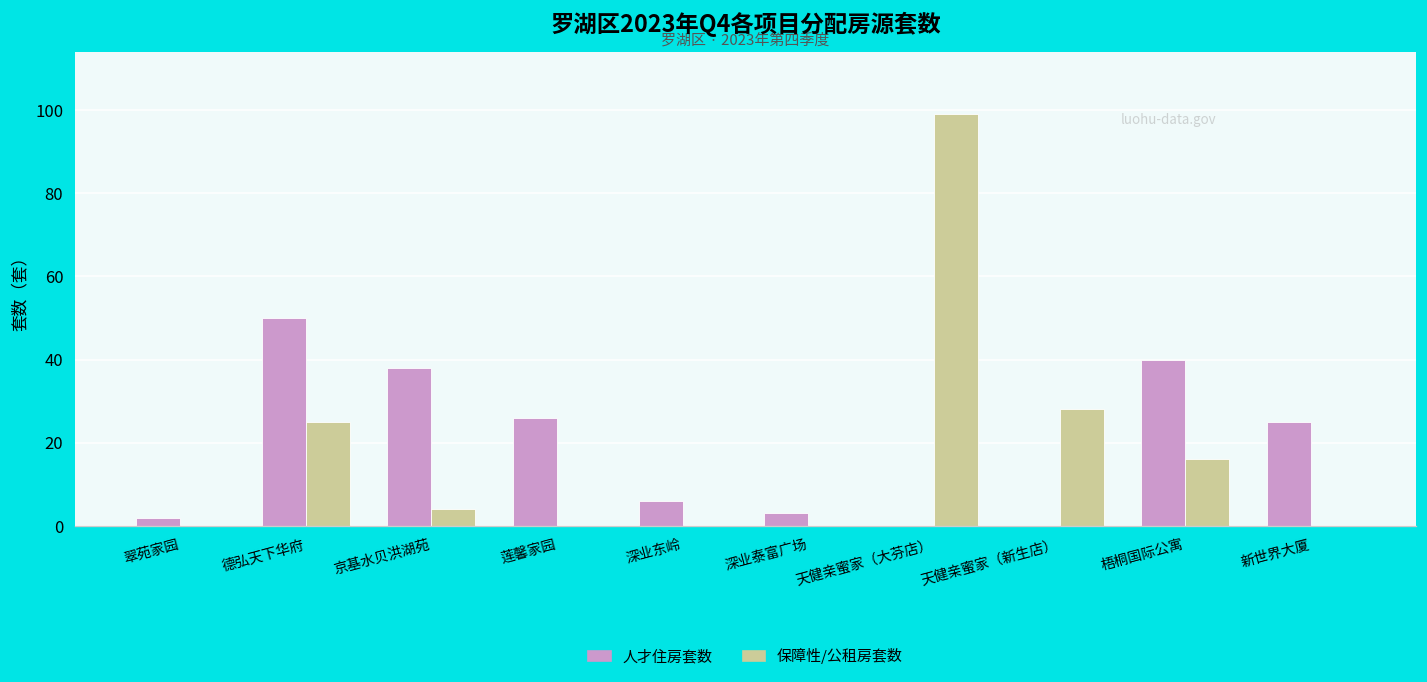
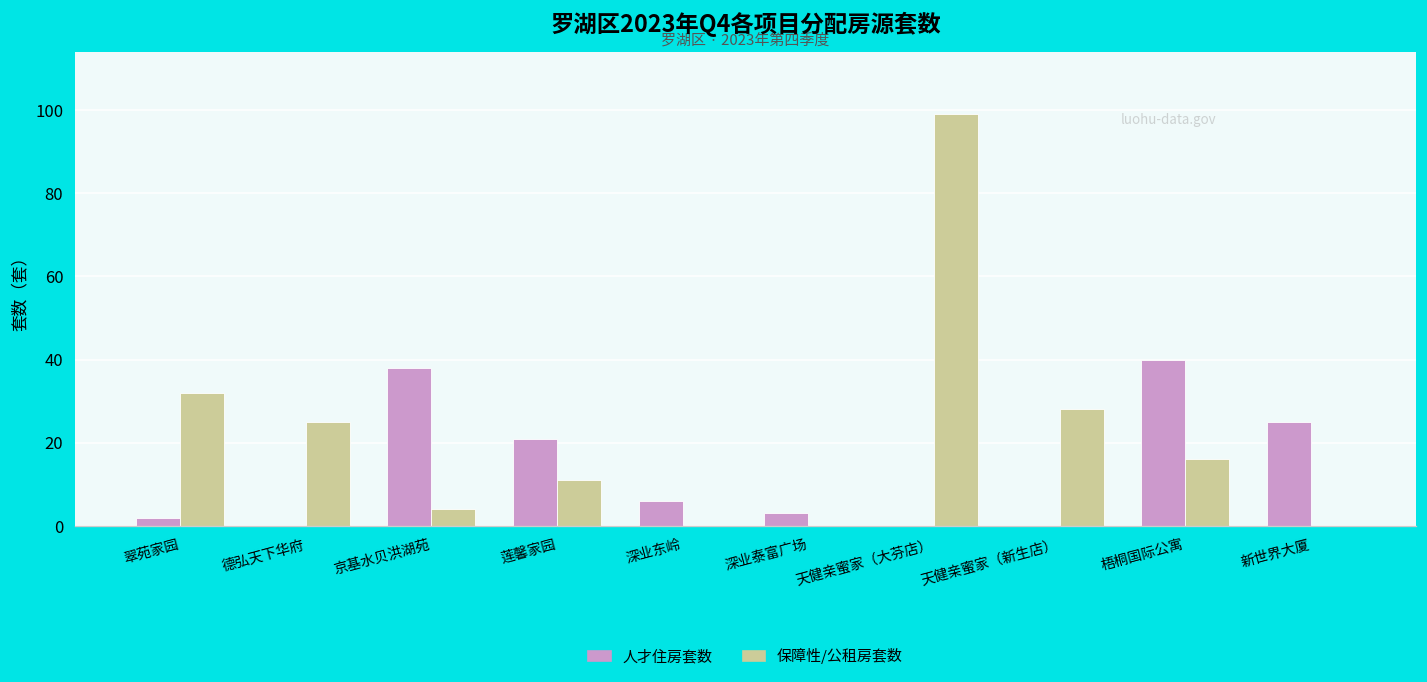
  {
    "人才住房套数": {
      "翠苑家园": 2,
-     "德弘天下华府": 50,
+     "德弘天下华府": 0,
      "京基水贝洪湖苑": 38,
-     "莲馨家园": 26,
+     "莲馨家园": 21,
      "深业东岭": 6,
      "深业泰富广场": 3,
      "天健亲蜜家（大芬店）": 0,
      "天健亲蜜家（新生店）": 0,
      "梧桐国际公寓": 40,
      "新世界大厦": 25
    },
    "保障性/公租房套数": {
-     "翠苑家园": 0,
+     "翠苑家园": 32,
      "德弘天下华府": 25,
      "京基水贝洪湖苑": 4,
-     "莲馨家园": 0,
+     "莲馨家园": 11,
      "深业东岭": 0,
      "深业泰富广场": 0,
      "天健亲蜜家（大芬店）": 99,
      "天健亲蜜家（新生店）": 28,
      "梧桐国际公寓": 16,
      "新世界大厦": 0
    }
  }
